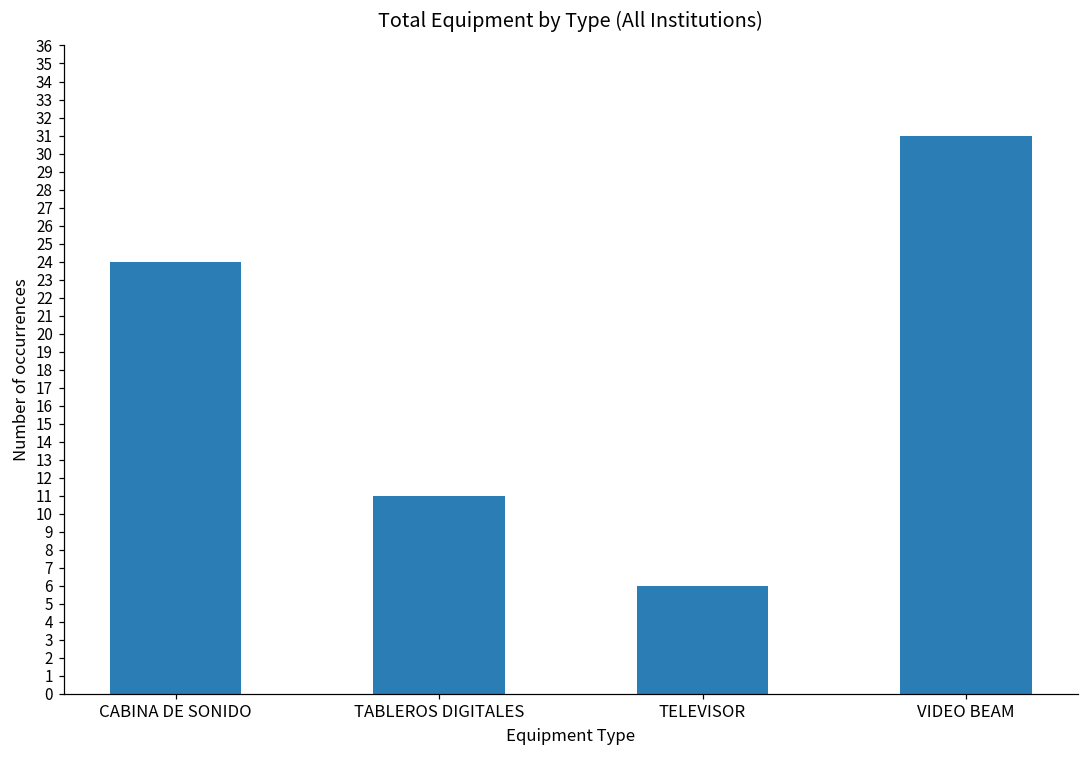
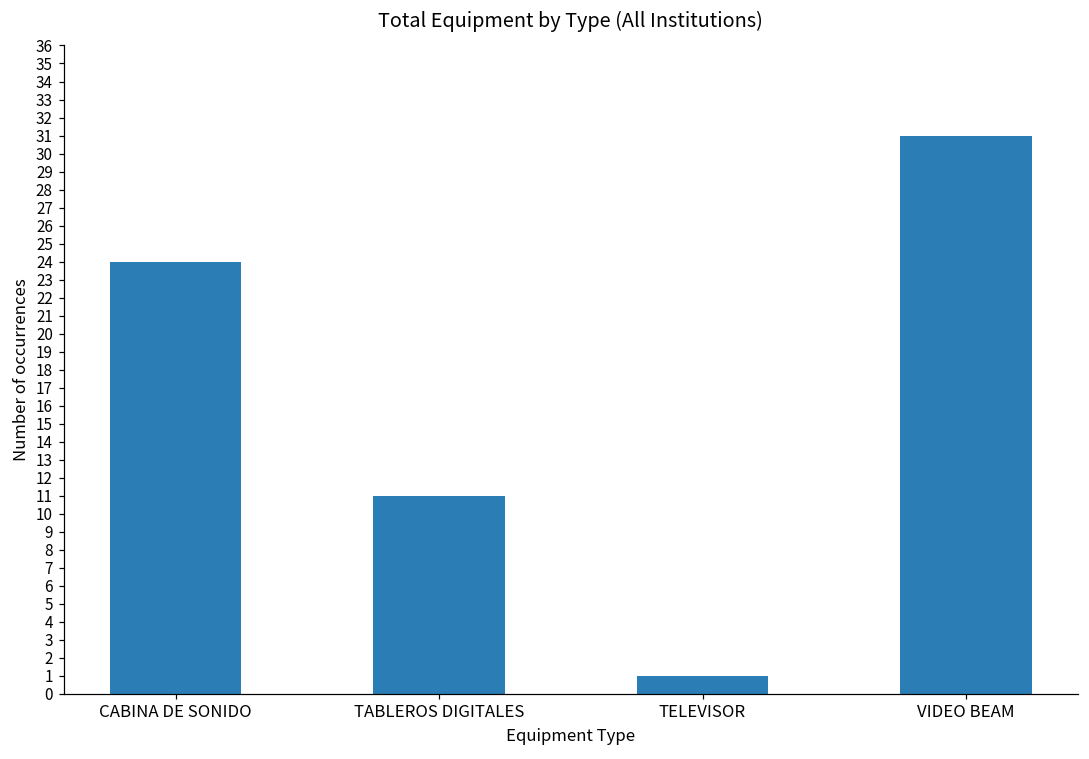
  {
    "CABINA DE SONIDO": 24,
    "TABLEROS DIGITALES": 11,
-   "TELEVISOR": 6,
+   "TELEVISOR": 1,
    "VIDEO BEAM": 31
  }
